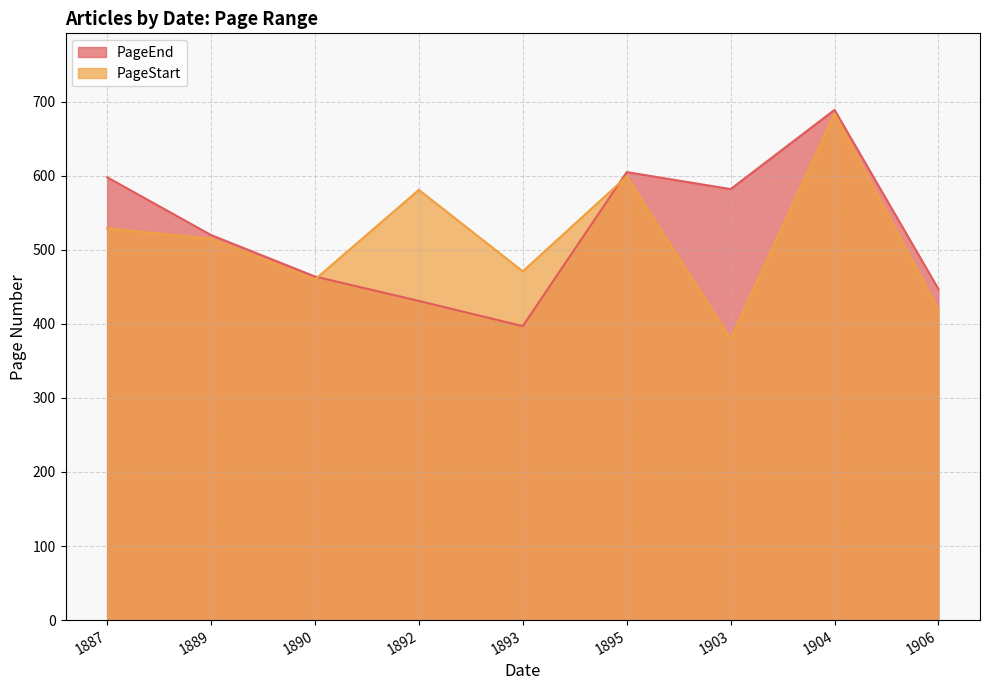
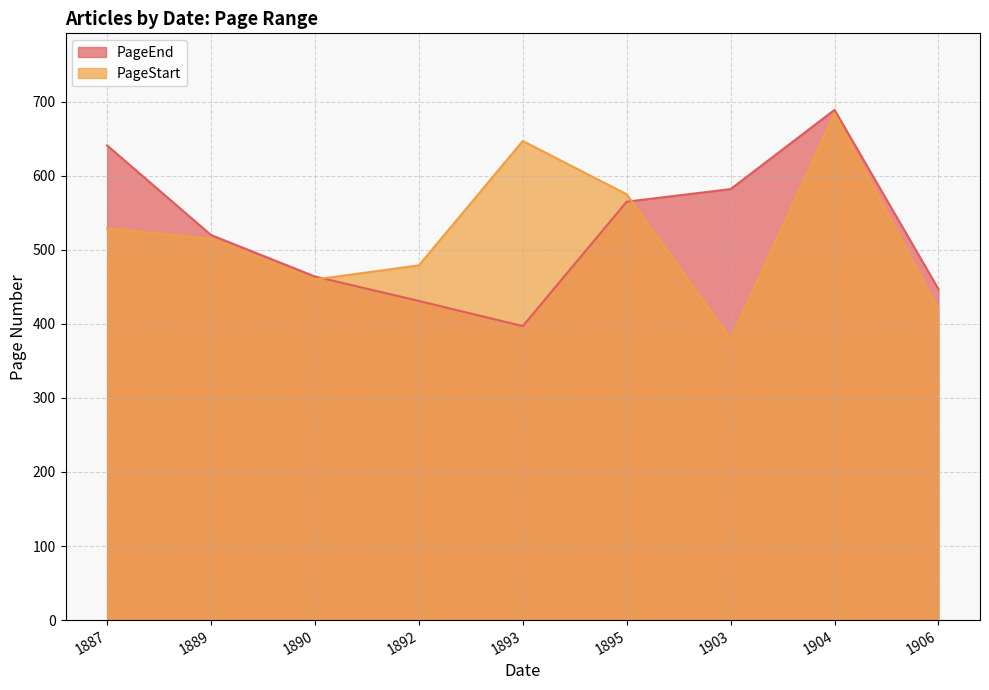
  {
    "PageEnd": {
-     "1887": 600,
+     "1887": 640,
      "1889": 520,
      "1890": 460,
      "1892": 430,
      "1893": 400,
-     "1895": 610,
+     "1895": 570,
      "1903": 580,
      "1904": 690,
      "1906": 450
    },
    "PageStart": {
      "1887": 530,
      "1889": 520,
      "1890": 460,
-     "1892": 580,
-     "1893": 470,
-     "1895": 600,
+     "1892": 480,
+     "1893": 650,
+     "1895": 580,
      "1903": 380,
      "1904": 680,
      "1906": 420
    }
  }
